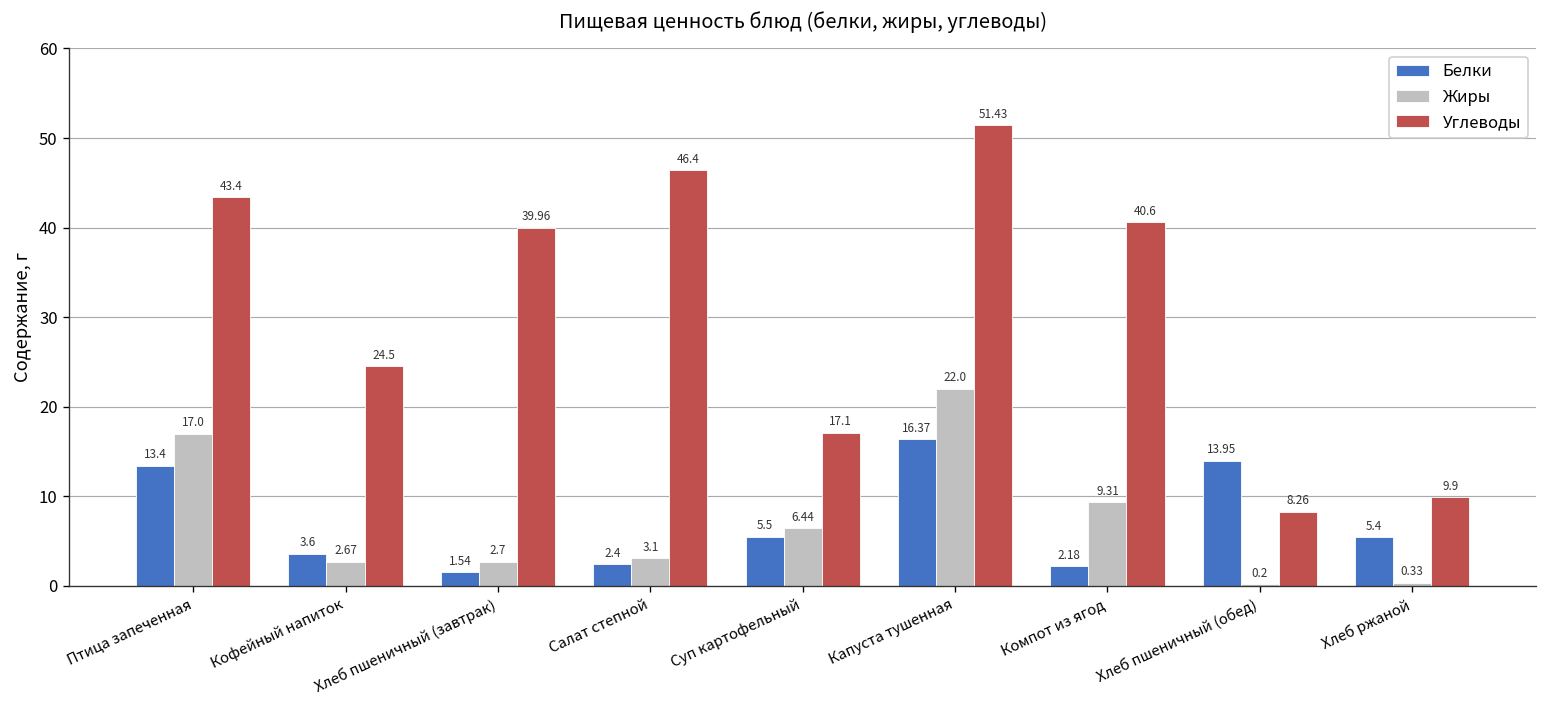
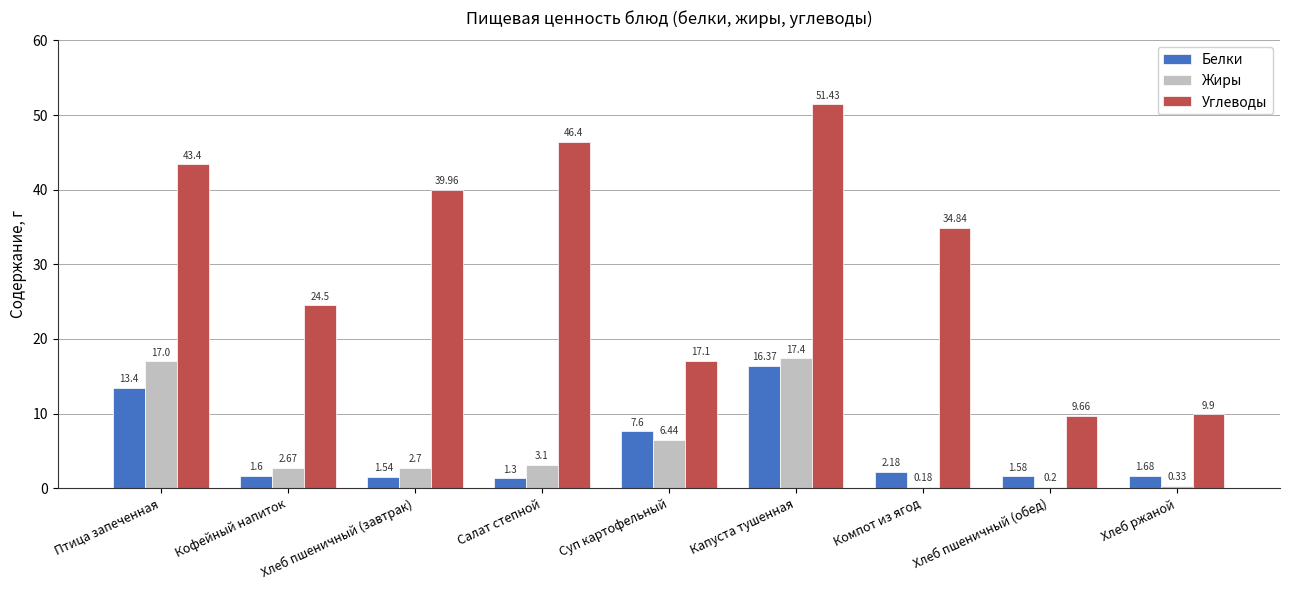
  {
    "Белки": {
      "Птица запеченная": 13.4,
-     "Кофейный напиток": 3.6,
+     "Кофейный напиток": 1.6,
      "Хлеб пшеничный (завтрак)": 1.54,
-     "Салат степной": 2.4,
-     "Суп картофельный": 5.5,
+     "Салат степной": 1.3,
+     "Суп картофельный": 7.6,
      "Капуста тушенная": 16.37,
      "Компот из ягод": 2.18,
-     "Хлеб пшеничный (обед)": 13.95,
-     "Хлеб ржаной": 5.4
+     "Хлеб пшеничный (обед)": 1.58,
+     "Хлеб ржаной": 1.68
    },
    "Жиры": {
      "Птица запеченная": 17.0,
      "Кофейный напиток": 2.67,
      "Хлеб пшеничный (завтрак)": 2.7,
      "Салат степной": 3.1,
      "Суп картофельный": 6.44,
-     "Капуста тушенная": 22.0,
-     "Компот из ягод": 9.31,
+     "Капуста тушенная": 17.4,
+     "Компот из ягод": 0.18,
      "Хлеб пшеничный (обед)": 0.2,
      "Хлеб ржаной": 0.33
    },
    "Углеводы": {
      "Птица запеченная": 43.4,
      "Кофейный напиток": 24.5,
      "Хлеб пшеничный (завтрак)": 39.96,
      "Салат степной": 46.4,
      "Суп картофельный": 17.1,
      "Капуста тушенная": 51.43,
-     "Компот из ягод": 40.6,
-     "Хлеб пшеничный (обед)": 8.26,
+     "Компот из ягод": 34.84,
+     "Хлеб пшеничный (обед)": 9.66,
      "Хлеб ржаной": 9.9
    }
  }
